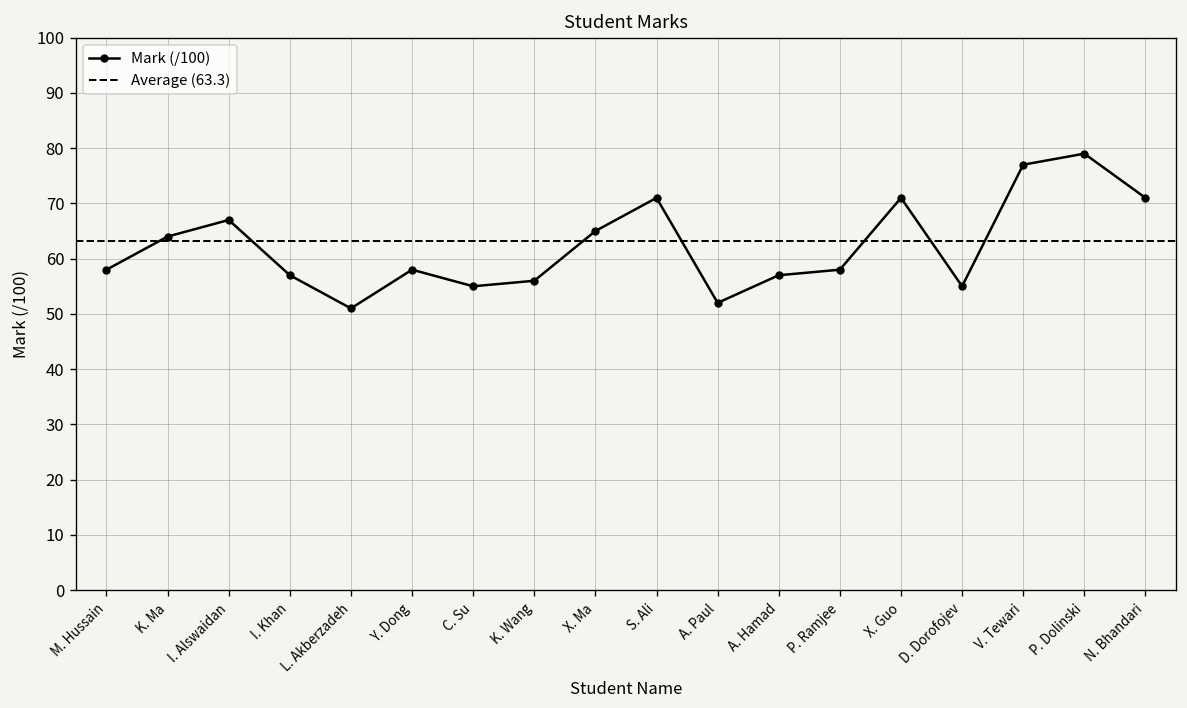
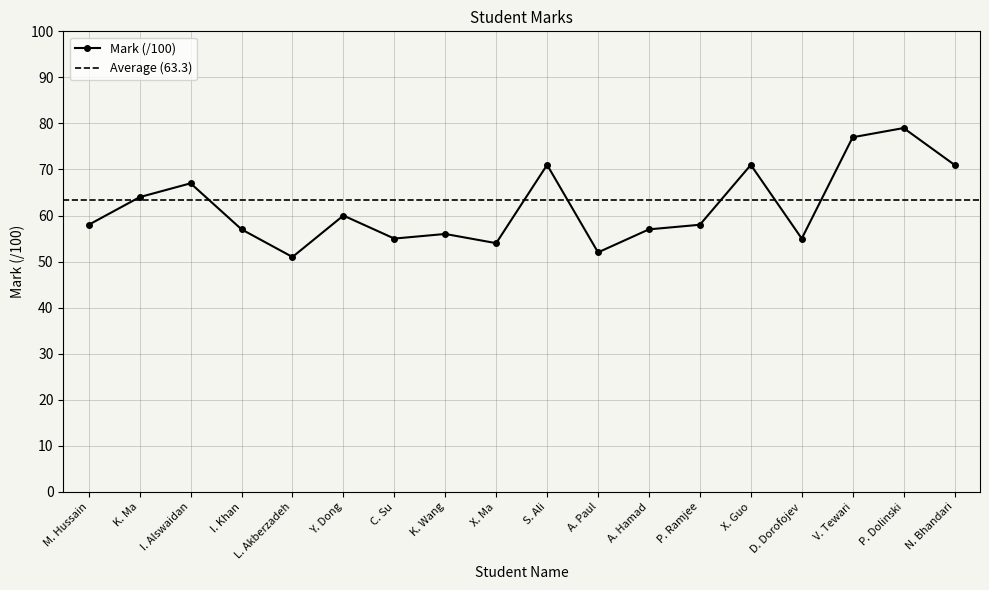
  {
    "M. Hussain": 58,
    "K. Ma": 64,
    "I. Alswaidan": 67,
    "I. Khan": 57,
    "L. Akberzadeh": 51,
-   "Y. Dong": 58,
+   "Y. Dong": 60,
    "C. Su": 55,
    "K. Wang": 56,
-   "X. Ma": 65,
+   "X. Ma": 54,
    "S. Ali": 71,
    "A. Paul": 52,
    "A. Hamad": 57,
    "P. Ramjee": 58,
    "X. Guo": 71,
    "D. Dorofojev": 55,
    "V. Tewari": 77,
    "P. Dolinski": 79,
    "N. Bhandari": 71
  }
